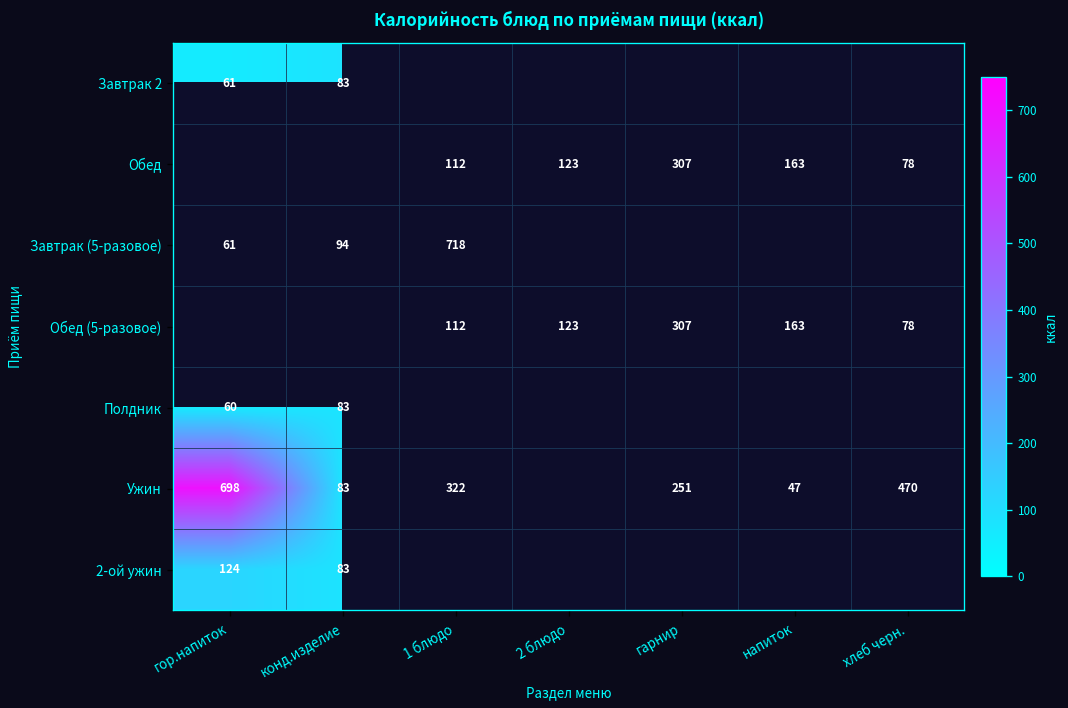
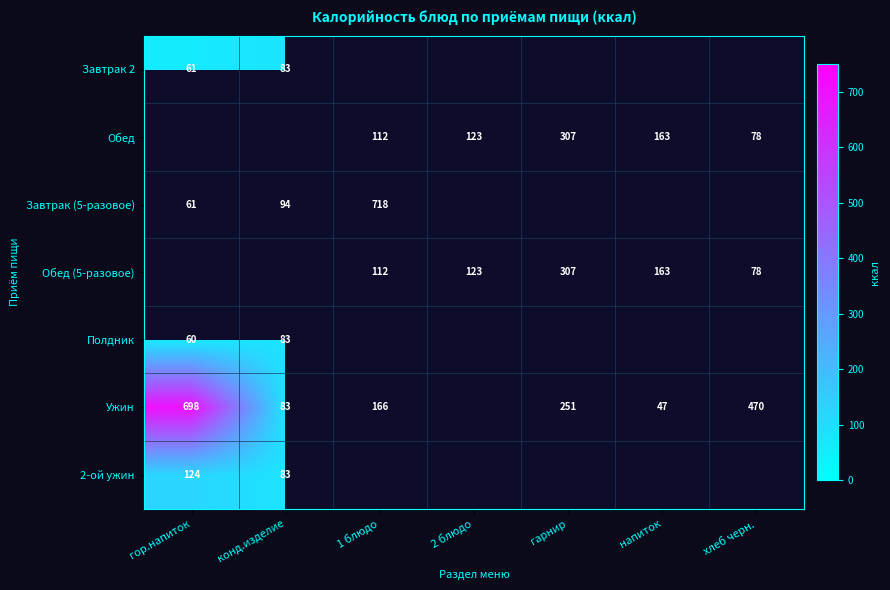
  {
    "Завтрак 2": {
      "гор.напиток": 61,
      "конд.изделие": 83
    },
    "Обед": {
      "1 блюдо": 112,
      "2 блюдо": 123,
      "гарнир": 307,
      "напиток": 163,
      "хлеб черн.": 78
    },
    "Завтрак (5-разовое)": {
      "гор.напиток": 61,
      "конд.изделие": 94,
      "1 блюдо": 718
    },
    "Обед (5-разовое)": {
      "1 блюдо": 112,
      "2 блюдо": 123,
      "гарнир": 307,
      "напиток": 163,
      "хлеб черн.": 78
    },
    "Полдник": {
      "гор.напиток": 60,
      "конд.изделие": 83
    },
    "Ужин": {
      "гор.напиток": 698,
      "конд.изделие": 83,
-     "1 блюдо": 322,
+     "1 блюдо": 166,
      "гарнир": 251,
      "напиток": 47,
      "хлеб черн.": 470
    },
    "2-ой ужин": {
      "гор.напиток": 124,
      "конд.изделие": 83
    }
  }
